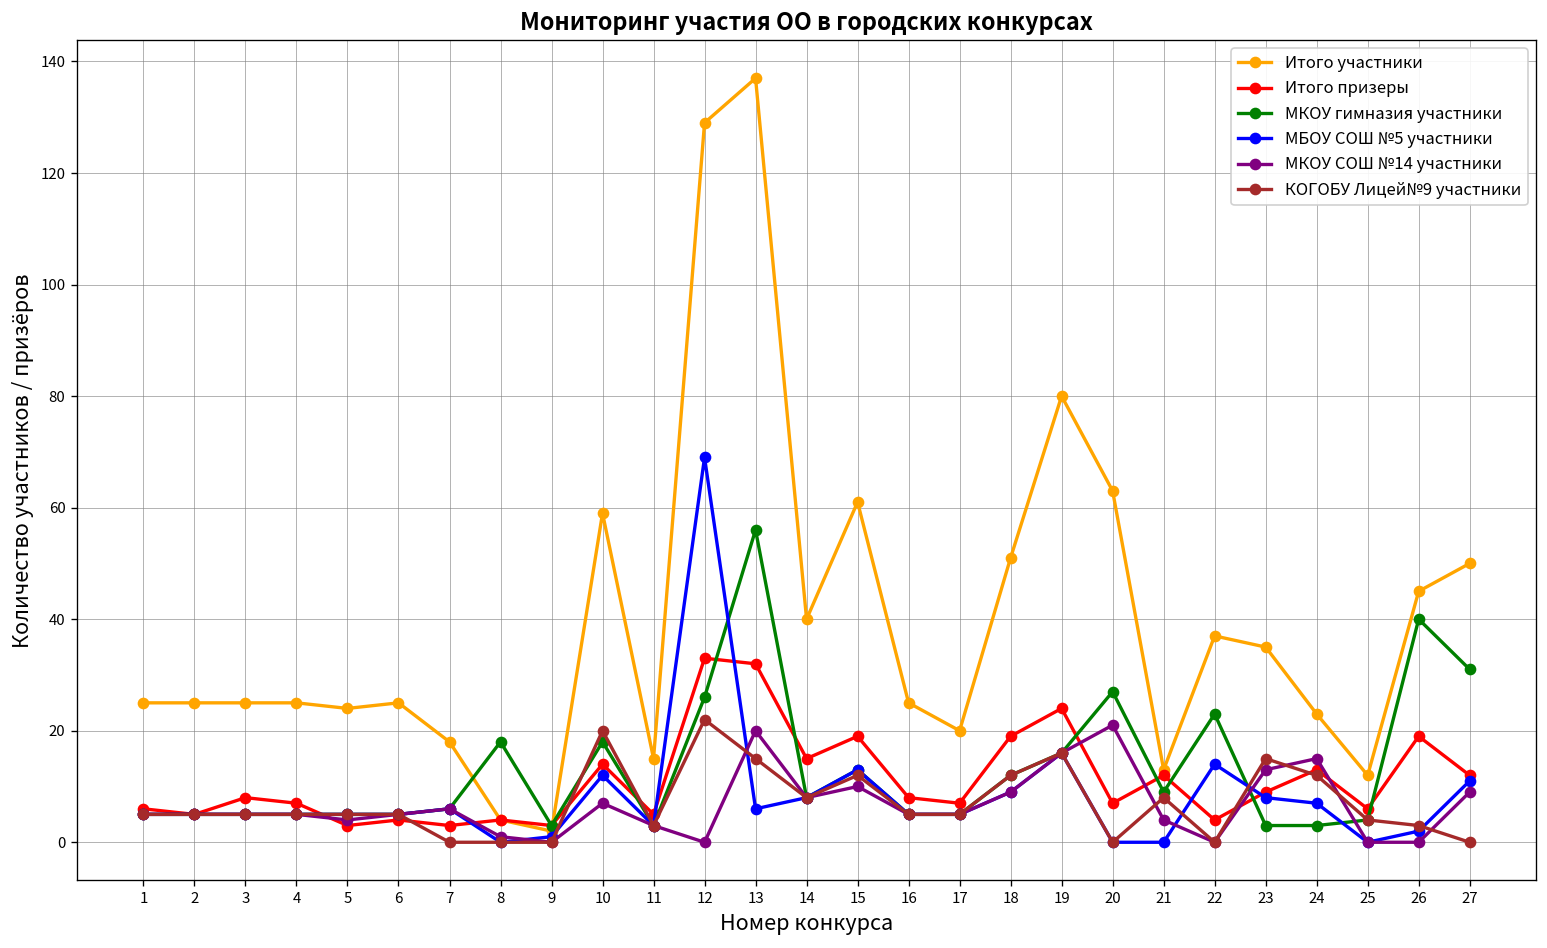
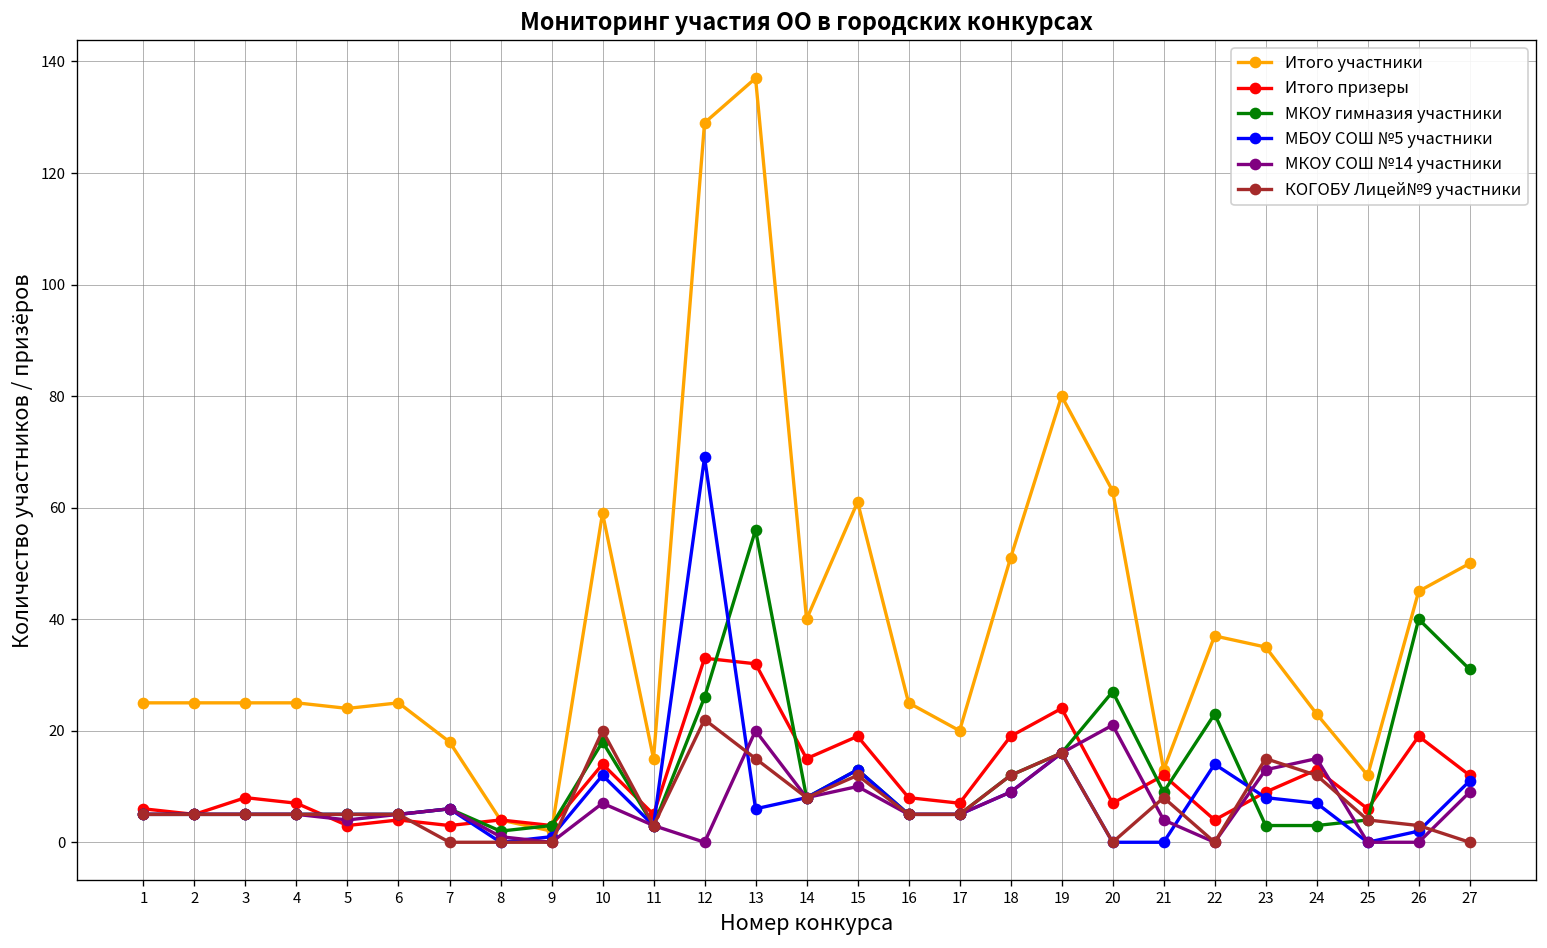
  {
    "Итого участники": {
      "1": 25,
      "2": 25,
      "3": 25,
      "4": 25,
      "5": 24,
      "6": 25,
      "7": 18,
      "9": 2,
      "10": 59,
      "11": 15,
      "12": 129,
      "13": 137,
      "14": 40,
      "15": 61,
      "16": 25,
      "17": 20,
      "18": 51,
      "19": 80,
      "20": 63,
      "21": 13,
      "22": 37,
      "23": 35,
      "24": 23,
      "25": 12,
      "26": 45,
      "27": 50
    },
    "Итого призеры": {
      "1": 6,
      "3": 8,
      "4": 7,
      "5": 3,
      "6": 4,
      "7": 3,
      "10": 14,
      "11": 5,
      "12": 33,
      "13": 32,
      "14": 15,
      "15": 19,
      "16": 8,
      "17": 7,
      "18": 19,
      "19": 24,
      "20": 7,
      "21": 12,
      "22": 4,
      "23": 9,
      "24": 13,
      "25": 6,
      "26": 19,
      "27": 12
    },
    "МКОУ гимназия участники": {
-     "8": 18,
+     "8": 2,
      "10": 18,
      "12": 26,
      "13": 56,
      "20": 27,
      "21": 9,
      "22": 23,
      "23": 3,
      "24": 3,
      "26": 40,
      "27": 31
    },
    "МБОУ СОШ №5 участники": {
      "9": 1,
      "10": 12,
      "12": 69,
      "13": 6,
      "21": 0,
      "22": 14,
      "23": 8,
      "24": 7,
      "26": 2,
      "27": 11
    },
    "МКОУ СОШ №14 участники": {
      "5": 4,
      "8": 1,
      "10": 7,
      "12": 0,
      "13": 20,
      "15": 10,
      "20": 21,
      "21": 4,
      "23": 13,
      "24": 15,
      "26": 0,
      "27": 9
    },
    "КОГОБУ Лицей№9 участники": {
      "7": 0,
      "10": 20,
      "12": 22,
      "13": 15,
      "15": 12,
      "21": 8,
      "23": 15,
      "24": 12,
      "26": 3,
      "27": 0
    }
  }
